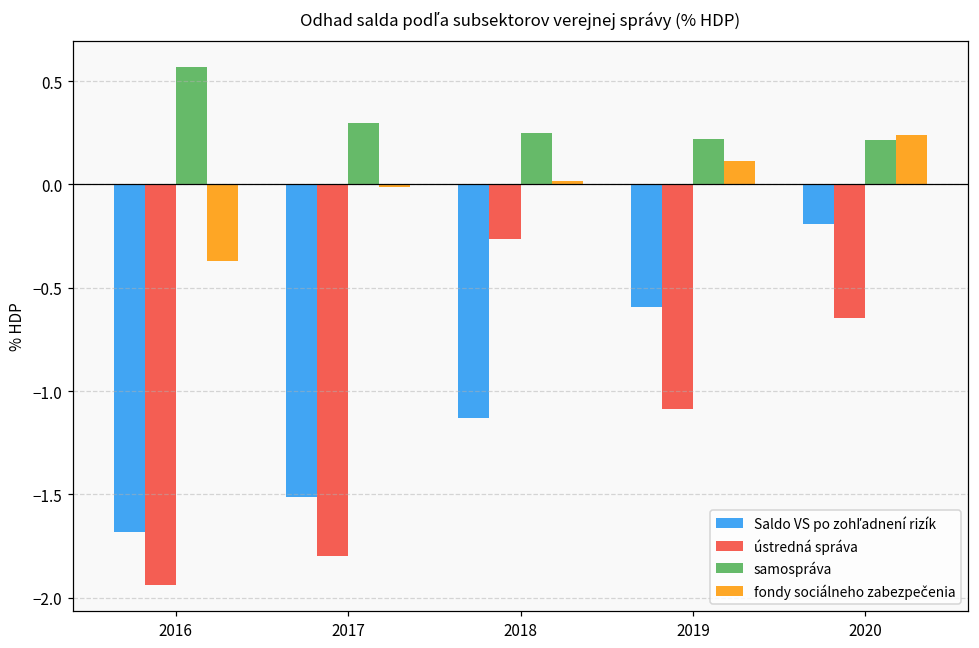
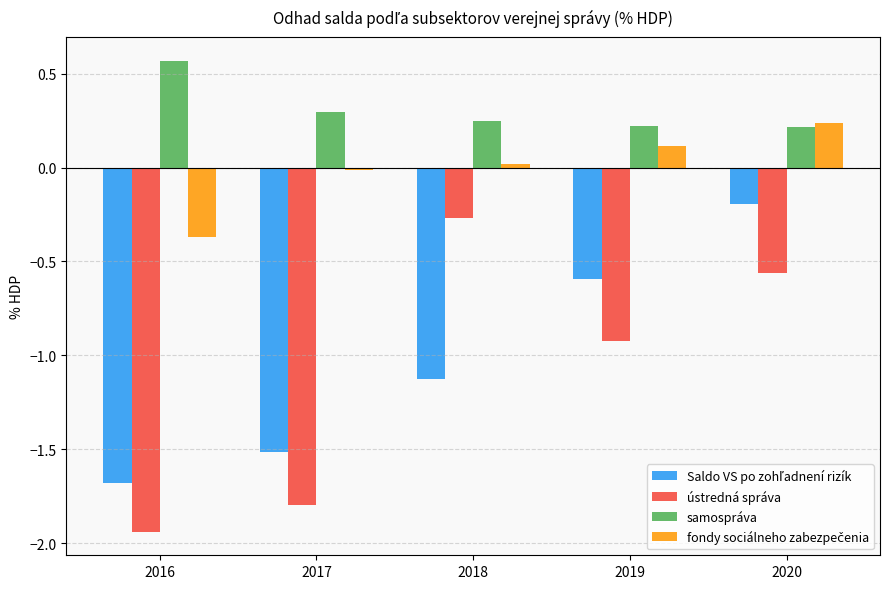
  {
    "Saldo VS po zohľadnení rizík": {
      "2016": -1.68,
      "2017": -1.51,
      "2018": -1.13,
      "2019": -0.59,
      "2020": -0.19
    },
    "ústredná správa": {
      "2016": -1.94,
      "2017": -1.80,
      "2018": -0.27,
-     "2019": -1.09,
-     "2020": -0.64
+     "2019": -0.92,
+     "2020": -0.56
    },
    "samospráva": {
      "2016": 0.57,
      "2017": 0.30,
      "2018": 0.25,
      "2019": 0.22,
      "2020": 0.21
    },
    "fondy sociálneho zabezpečenia": {
      "2016": -0.37,
      "2018": 0.02,
      "2019": 0.11,
      "2020": 0.24
    }
  }
